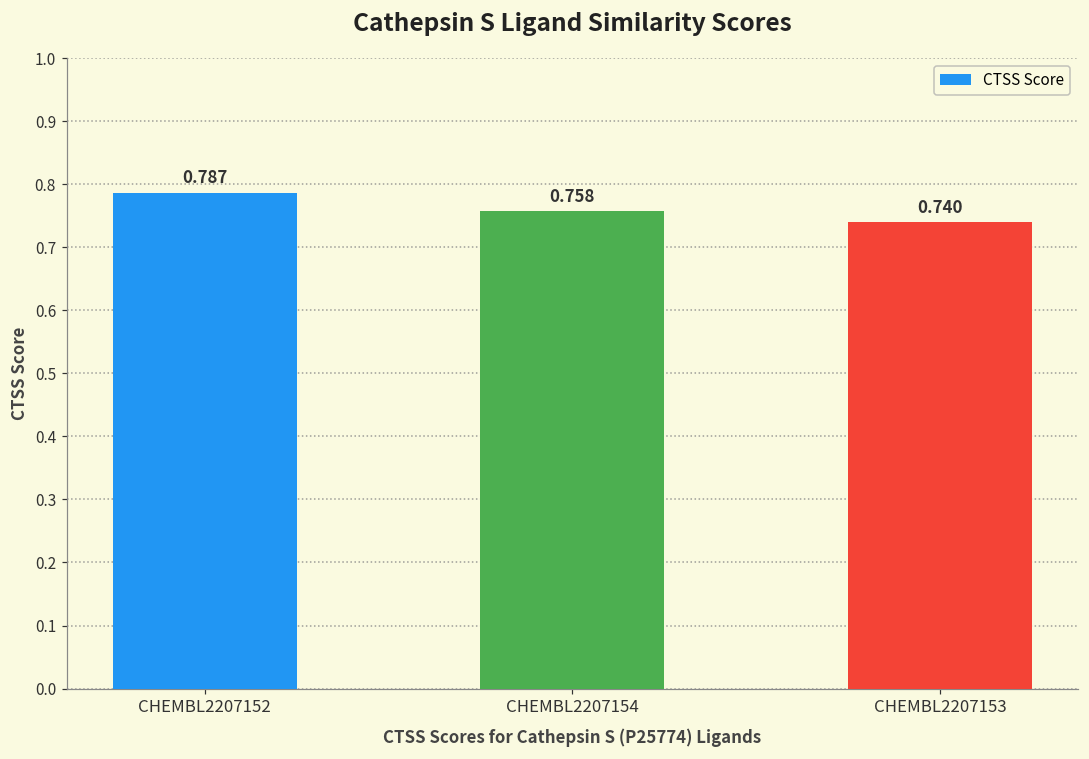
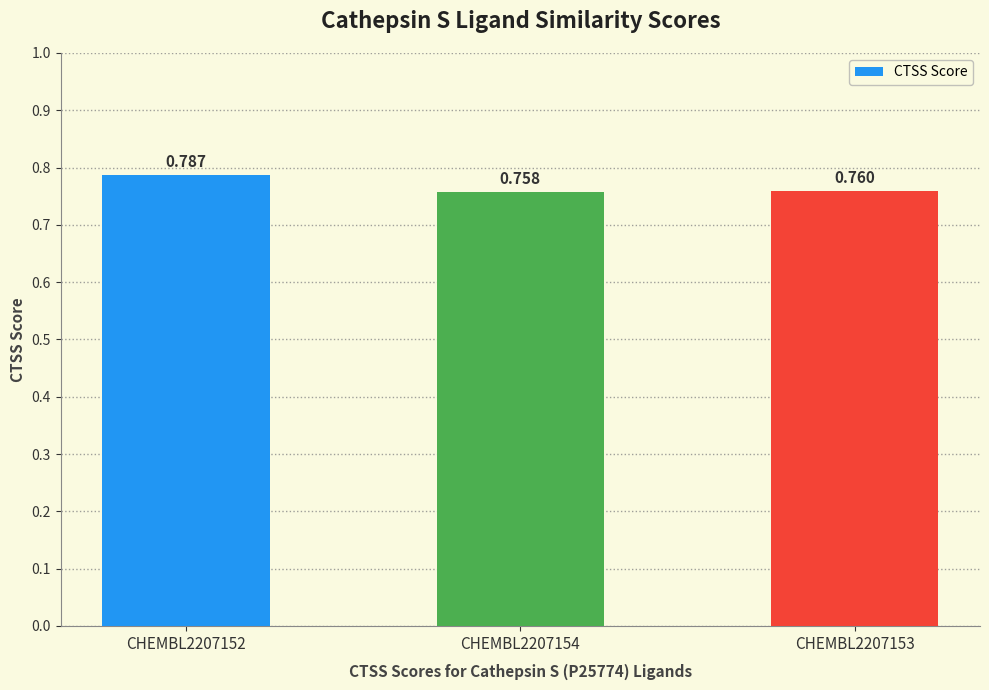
  {
    "CHEMBL2207152": 0.787,
    "CHEMBL2207154": 0.758,
-   "CHEMBL2207153": 0.740
+   "CHEMBL2207153": 0.760
  }
